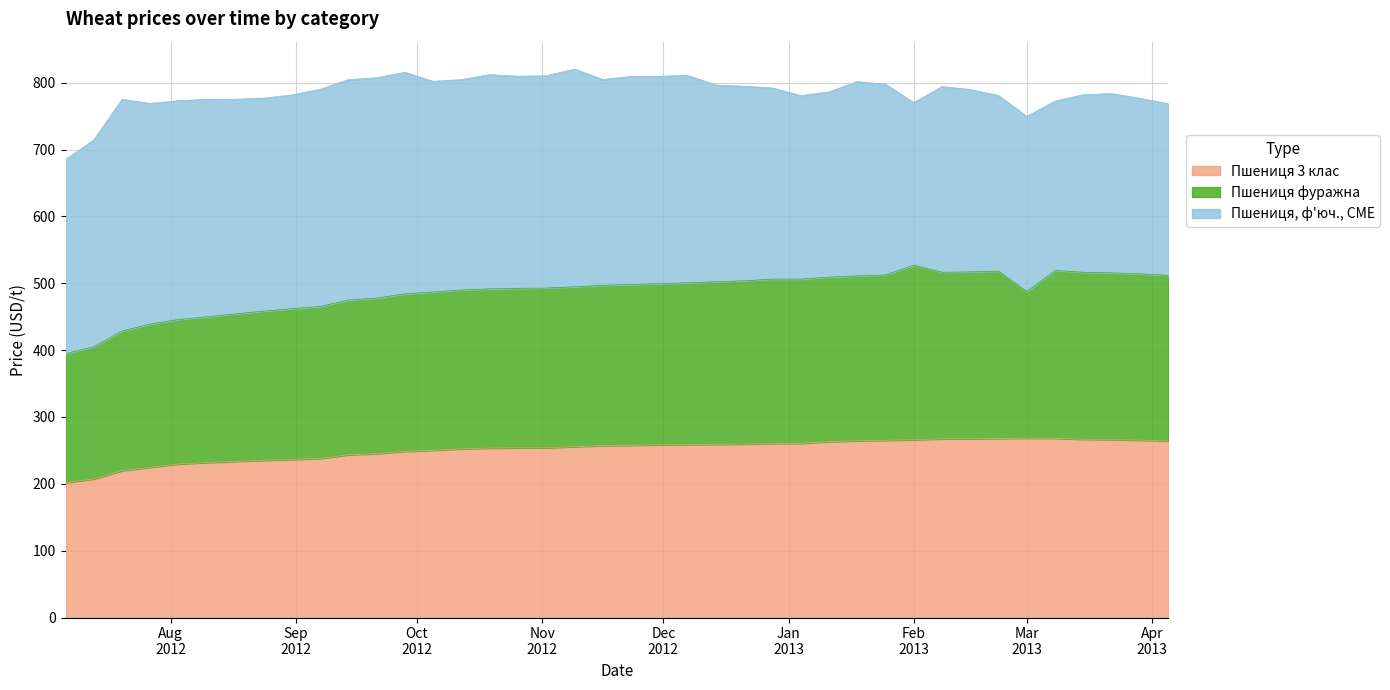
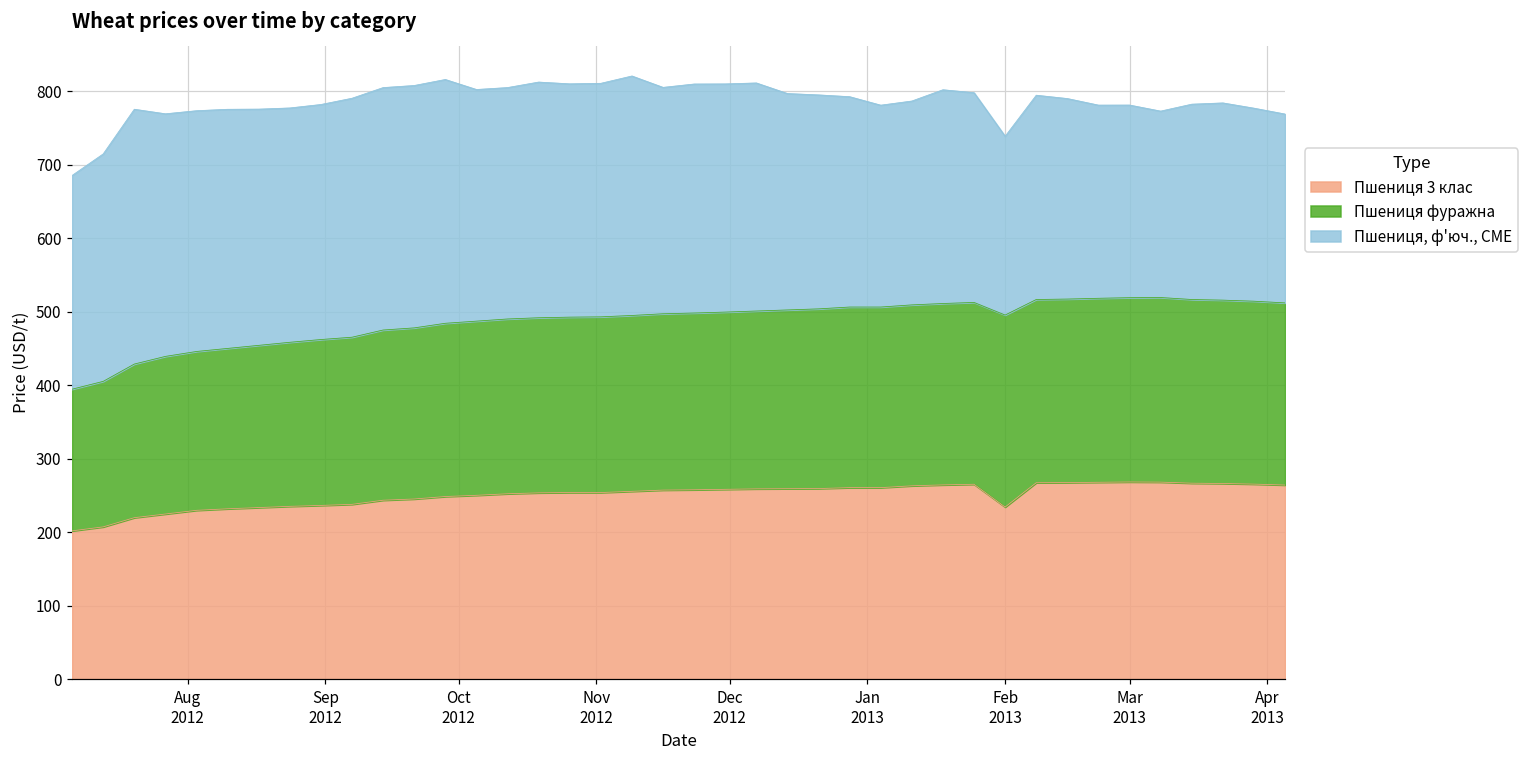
  {
    "Пшениця 3 клас": {
-     "Feb 2013": 270,
+     "Feb 2013": 230,
      "Mar 2013": 270
    },
    "Пшениця фуражна": {
      "Feb 2013": 260,
-     "Mar 2013": 220
+     "Mar 2013": 250
    },
    "Пшениця, ф'юч., CME": {
      "Feb 2013": 240,
      "Mar 2013": 260
    }
  }
